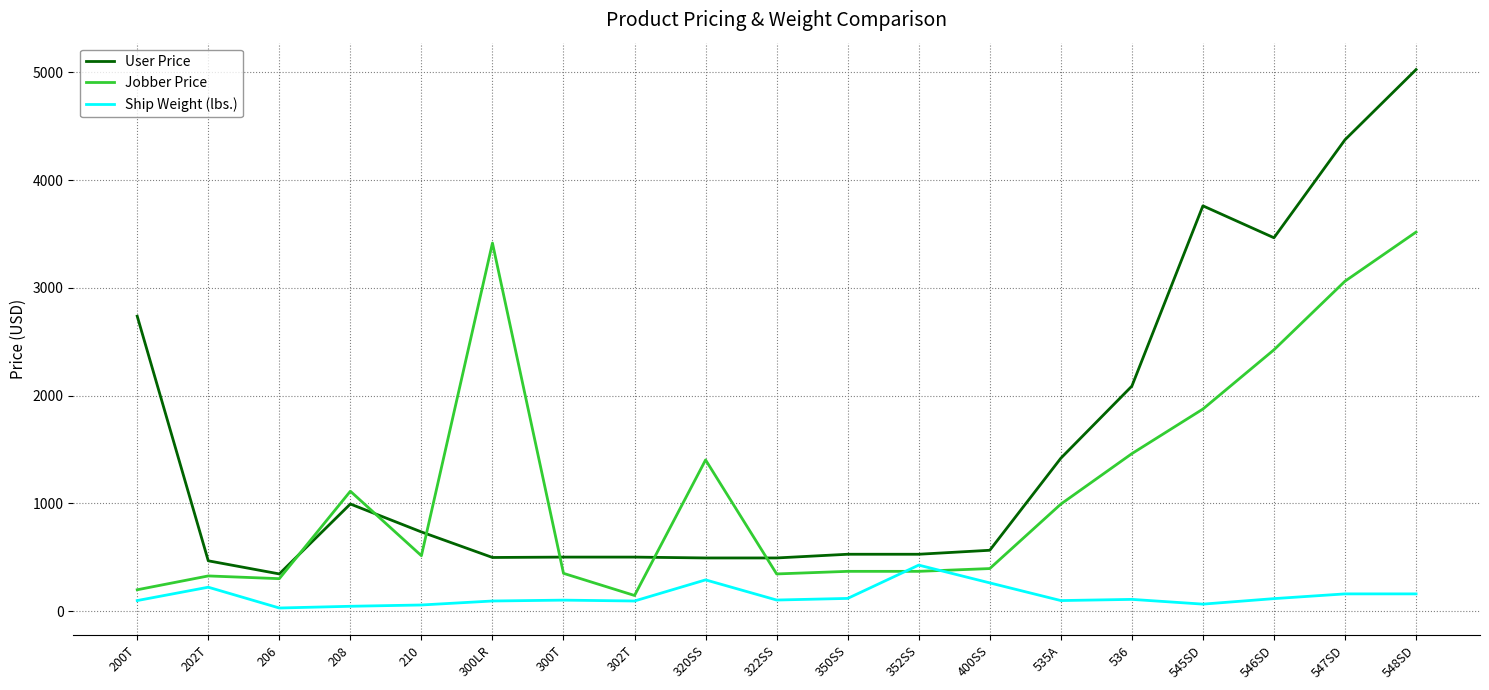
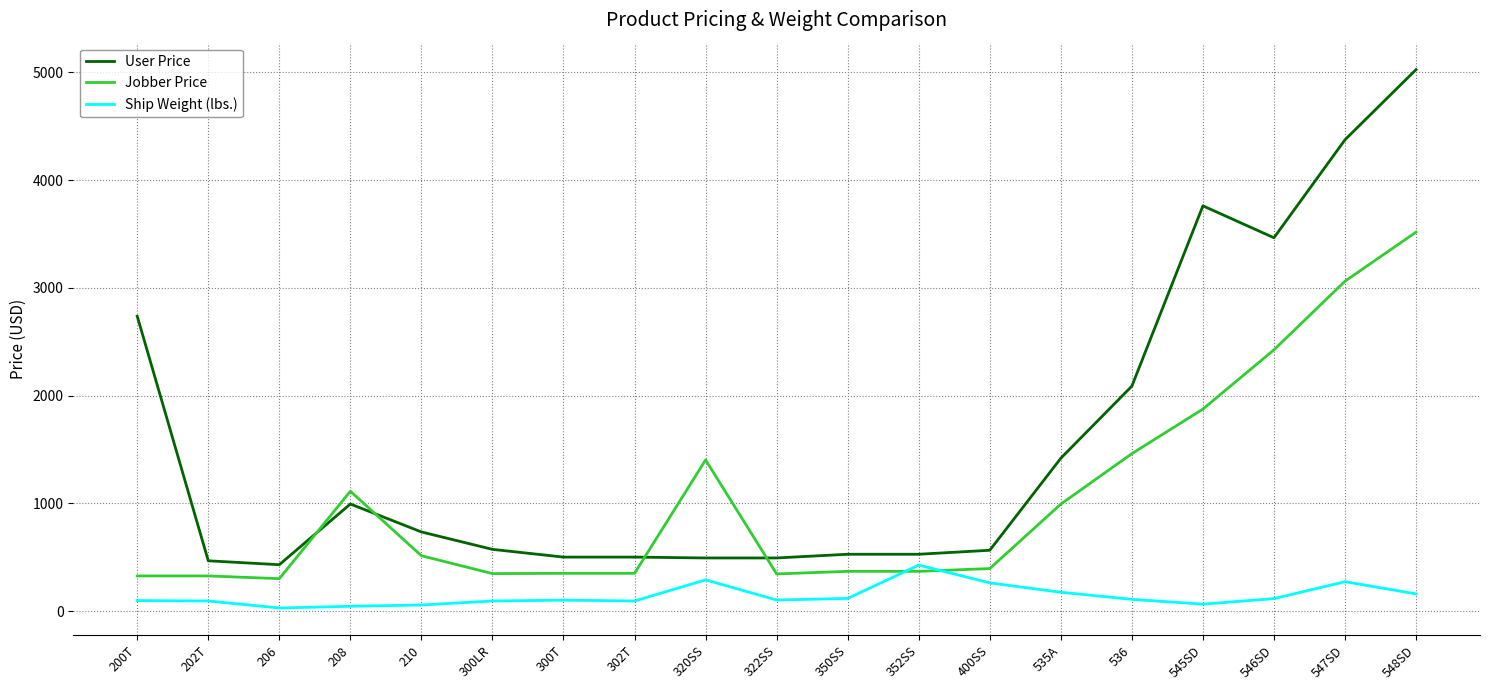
  {
    "User Price": {
      "200T": 2740,
      "202T": 470,
-     "206": 350,
+     "206": 430,
      "208": 1000,
      "210": 740,
-     "300LR": 500,
+     "300LR": 570,
      "300T": 500,
      "302T": 500,
      "320SS": 490,
      "322SS": 490,
      "350SS": 530,
      "352SS": 530,
      "400SS": 570,
      "535A": 1420,
      "536": 2090,
      "545SD": 3760,
      "546SD": 3470,
      "547SD": 4380,
      "548SD": 5030
    },
    "Jobber Price": {
-     "200T": 200,
+     "200T": 330,
      "202T": 330,
      "206": 300,
      "208": 1110,
      "210": 520,
-     "300LR": 3420,
+     "300LR": 350,
      "300T": 350,
-     "302T": 150,
+     "302T": 350,
      "320SS": 1400,
      "322SS": 350,
      "350SS": 370,
      "352SS": 370,
      "400SS": 400,
      "535A": 990,
      "536": 1460,
      "545SD": 1880,
      "546SD": 2430,
      "547SD": 3060,
      "548SD": 3520
    },
    "Ship Weight (lbs.)": {
      "200T": 100,
-     "202T": 220,
+     "202T": 100,
      "206": 30,
      "208": 50,
      "210": 60,
      "300LR": 100,
      "300T": 100,
      "302T": 100,
      "320SS": 290,
      "322SS": 100,
      "350SS": 120,
      "352SS": 430,
      "400SS": 260,
-     "535A": 100,
+     "535A": 180,
      "536": 110,
      "545SD": 70,
      "546SD": 120,
-     "547SD": 160,
+     "547SD": 270,
      "548SD": 160
    }
  }
